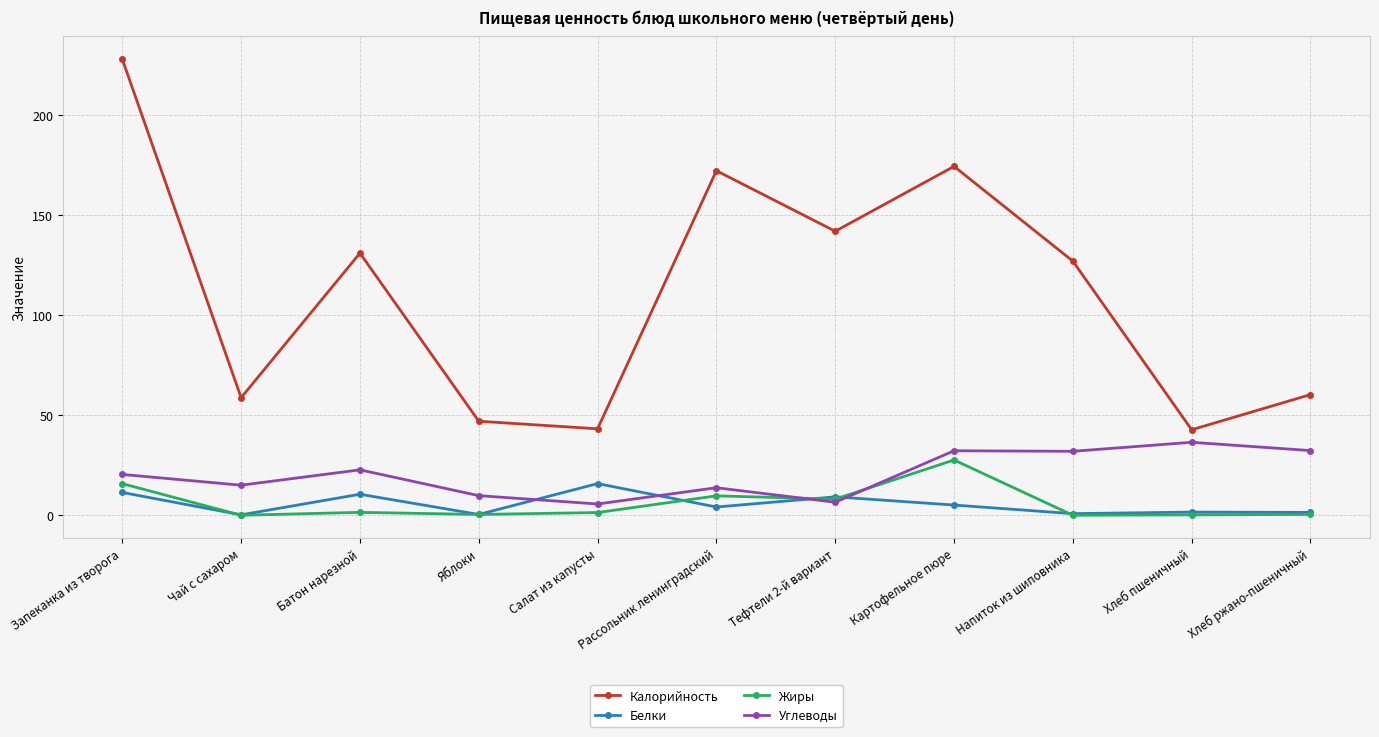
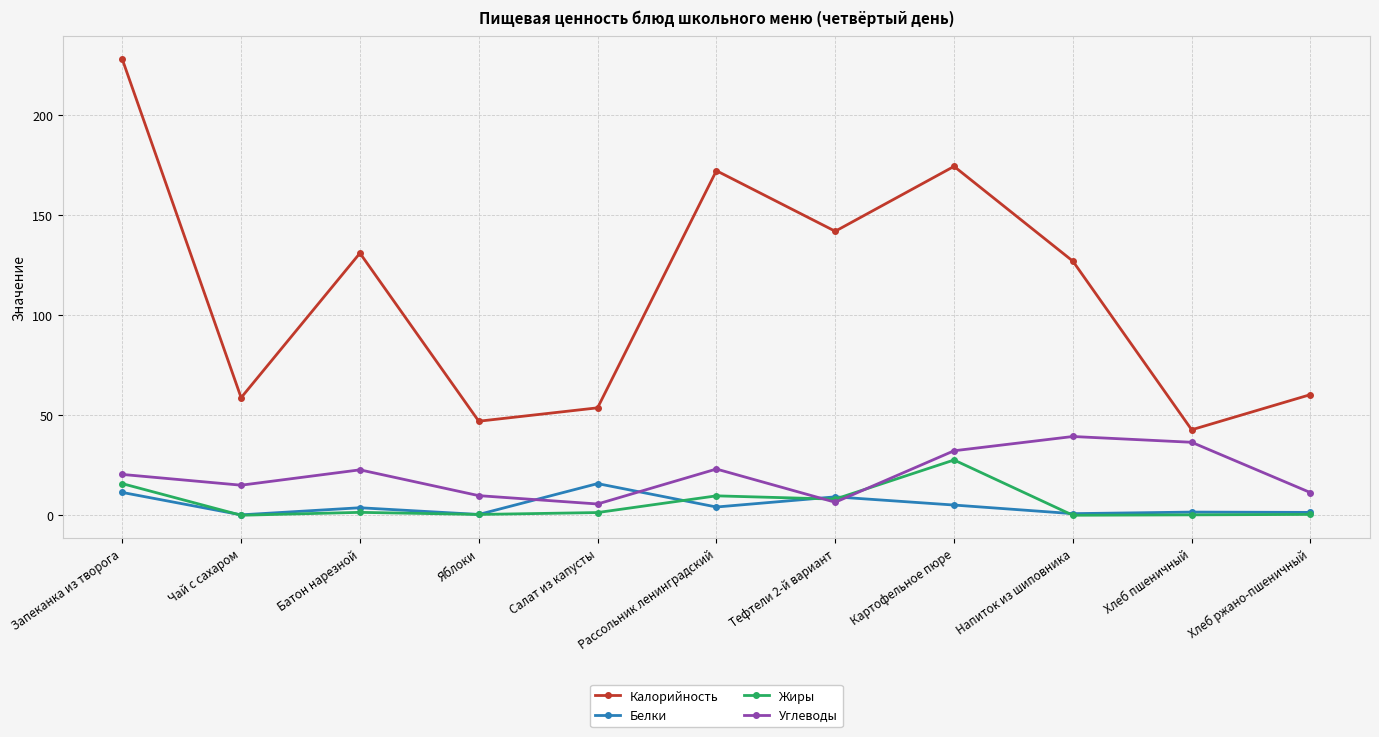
  {
    "Калорийность": {
      "Запеканка из творога": 228,
      "Чай с сахаром": 59,
      "Батон нарезной": 131,
      "Яблоки": 47,
-     "Салат из капусты": 43,
+     "Салат из капусты": 54,
      "Рассольник ленинградский": 172,
      "Тефтели 2-й вариант": 142,
      "Картофельное пюре": 174,
      "Напиток из шиповника": 127,
      "Хлеб пшеничный": 43,
      "Хлеб ржано-пшеничный": 60
    },
    "Белки": {
      "Запеканка из творога": 11,
-     "Батон нарезной": 11,
+     "Батон нарезной": 4,
      "Салат из капусты": 16,
      "Рассольник ленинградский": 4,
      "Картофельное пюре": 5,
      "Хлеб пшеничный": 2
    },
    "Жиры": {
      "Запеканка из творога": 16,
      "Батон нарезной": 1,
      "Салат из капусты": 1,
      "Рассольник ленинградский": 10,
      "Картофельное пюре": 28,
      "Хлеб пшеничный": 0
    },
    "Углеводы": {
      "Запеканка из творога": 20,
      "Чай с сахаром": 15,
      "Батон нарезной": 23,
      "Яблоки": 10,
      "Салат из капусты": 6,
-     "Рассольник ленинградский": 14,
+     "Рассольник ленинградский": 23,
      "Тефтели 2-й вариант": 7,
      "Картофельное пюре": 32,
-     "Напиток из шиповника": 32,
+     "Напиток из шиповника": 39,
      "Хлеб пшеничный": 36,
-     "Хлеб ржано-пшеничный": 32
+     "Хлеб ржано-пшеничный": 11
    }
  }
